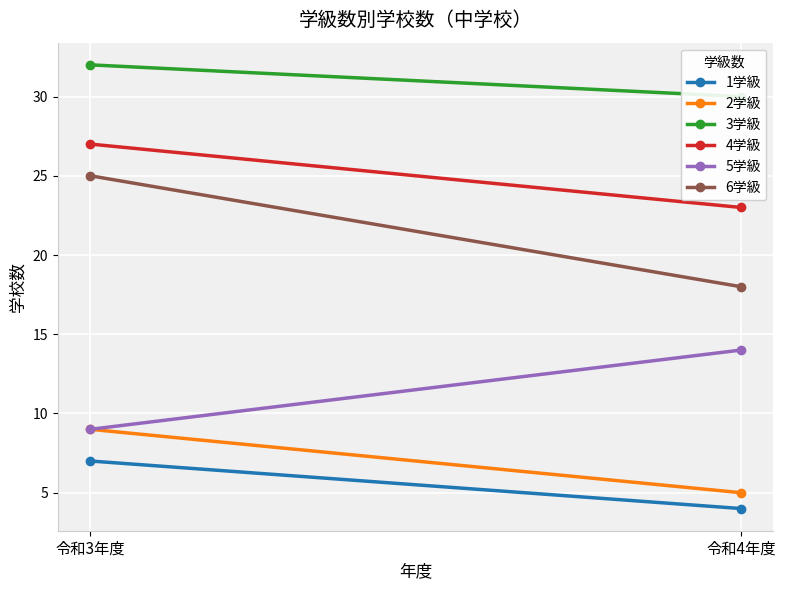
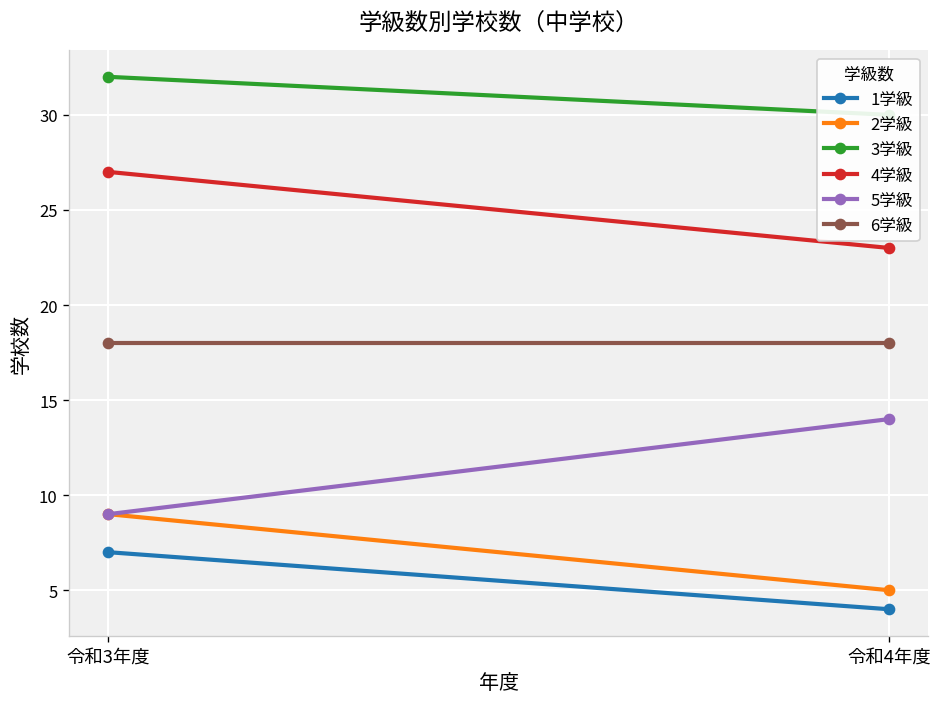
  {
    "1学級": {
      "令和3年度": 7,
      "令和4年度": 4
    },
    "2学級": {
      "令和4年度": 5
    },
    "3学級": {
      "令和3年度": 32
    },
    "4学級": {
      "令和3年度": 27,
      "令和4年度": 23
    },
    "5学級": {
      "令和4年度": 14
    },
    "6学級": {
-     "令和3年度": 25,
+     "令和3年度": 18,
      "令和4年度": 18
    }
  }
